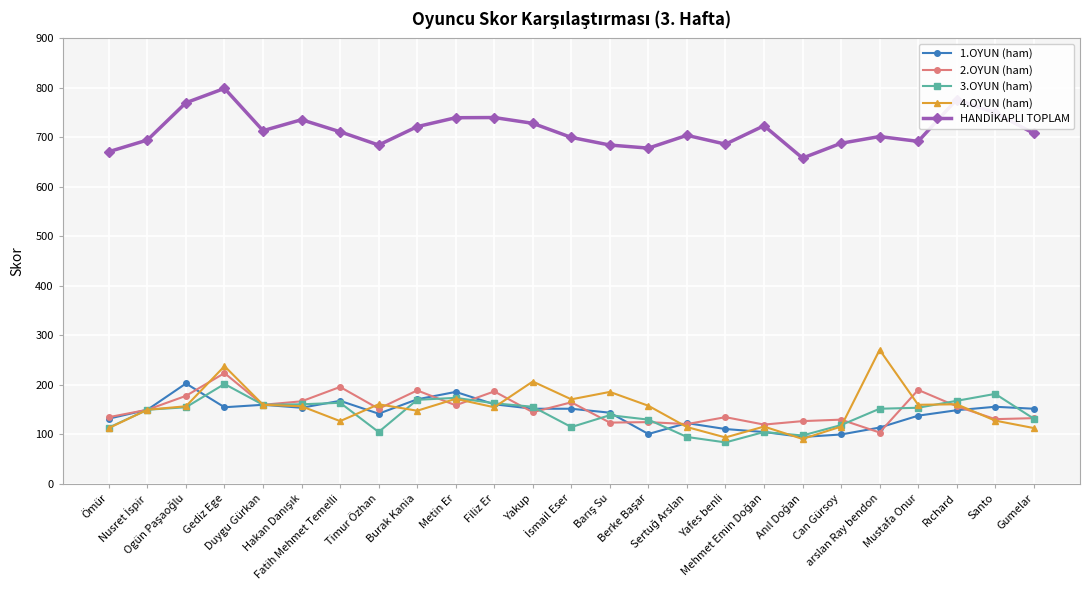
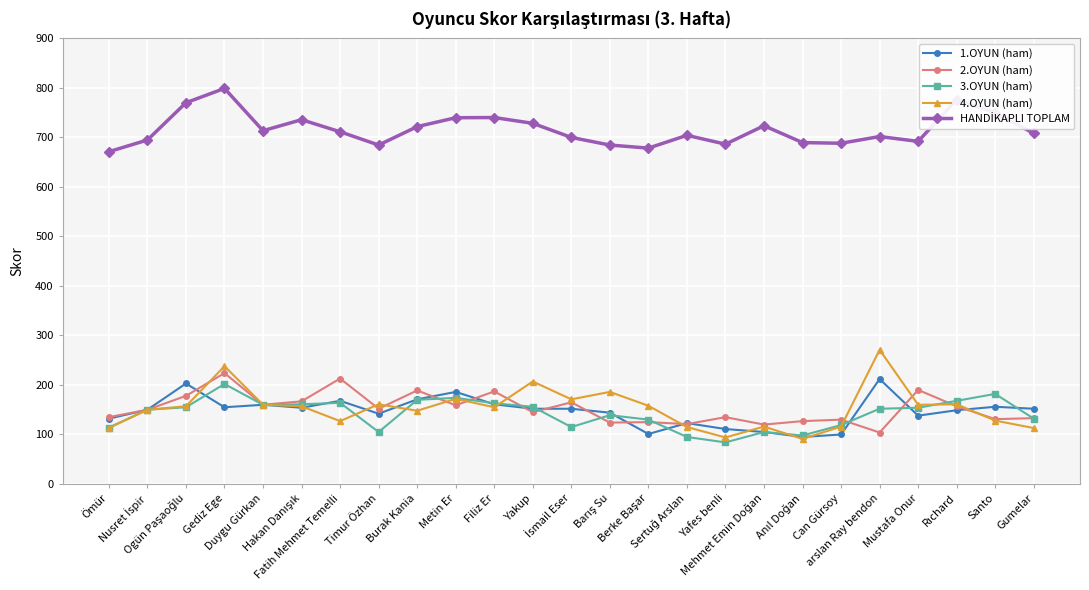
  {
    "1.OYUN (ham)": {
      "Ogün Paşaoğlu": 200,
      "Gediz Ege": 160,
      "Timur Özhan": 140,
      "Metin Er": 190,
      "İsmail Eser": 150,
      "Berke Başar": 100,
      "Yafes benli": 110,
      "Can Gürsoy": 100,
-     "arslan Ray bendon": 110,
+     "arslan Ray bendon": 210,
      "Mustafa Onur": 140,
      "Rıchard": 150,
      "Santo": 160,
      "Gumelar": 150
    },
    "2.OYUN (ham)": {
      "Ogün Paşaoğlu": 180,
      "Gediz Ege": 220,
      "Hakan Danışık": 170,
-     "Fatih Mehmet Temelli": 200,
+     "Fatih Mehmet Temelli": 210,
      "Timur Özhan": 150,
      "Burak Kania": 190,
      "Metin Er": 160,
      "Filiz Er": 190,
      "Yakup": 150,
      "İsmail Eser": 170,
      "Barış Su": 120,
      "Yafes benli": 140,
      "Anıl Doğan": 130,
      "Can Gürsoy": 130,
      "arslan Ray bendon": 100,
      "Mustafa Onur": 190
    },
    "3.OYUN (ham)": {
      "Gediz Ege": 200,
      "Timur Özhan": 110,
      "İsmail Eser": 120,
      "Sertuğ Arslan": 100,
      "Yafes benli": 80,
      "arslan Ray bendon": 150,
      "Mustafa Onur": 150,
      "Rıchard": 170,
      "Santo": 180
    },
    "4.OYUN (ham)": {
      "Gediz Ege": 240,
      "Fatih Mehmet Temelli": 130,
      "Timur Özhan": 160,
      "Burak Kania": 150,
      "Filiz Er": 160,
      "Yakup": 210,
      "İsmail Eser": 170,
      "Barış Su": 190,
      "Berke Başar": 160,
      "Sertuğ Arslan": 120,
      "Yafes benli": 90,
      "arslan Ray bendon": 270,
      "Mustafa Onur": 160,
      "Gumelar": 110
    },
    "HANDİKAPLI TOPLAM": {
      "Ömür": 670,
      "Nusret İspir": 690,
      "Ogün Paşaoğlu": 770,
      "Gediz Ege": 800,
      "Duygu Gürkan": 710,
      "Hakan Danışık": 740,
      "Fatih Mehmet Temelli": 710,
      "Timur Özhan": 680,
      "Burak Kania": 720,
      "Metin Er": 740,
      "Filiz Er": 740,
      "Yakup": 730,
      "İsmail Eser": 700,
      "Barış Su": 680,
      "Berke Başar": 680,
      "Sertuğ Arslan": 700,
      "Yafes benli": 690,
      "Mehmet Emin Doğan": 720,
-     "Anıl Doğan": 660,
+     "Anıl Doğan": 690,
      "Can Gürsoy": 690,
      "arslan Ray bendon": 700,
      "Mustafa Onur": 690,
      "Gumelar": 710
    }
  }
